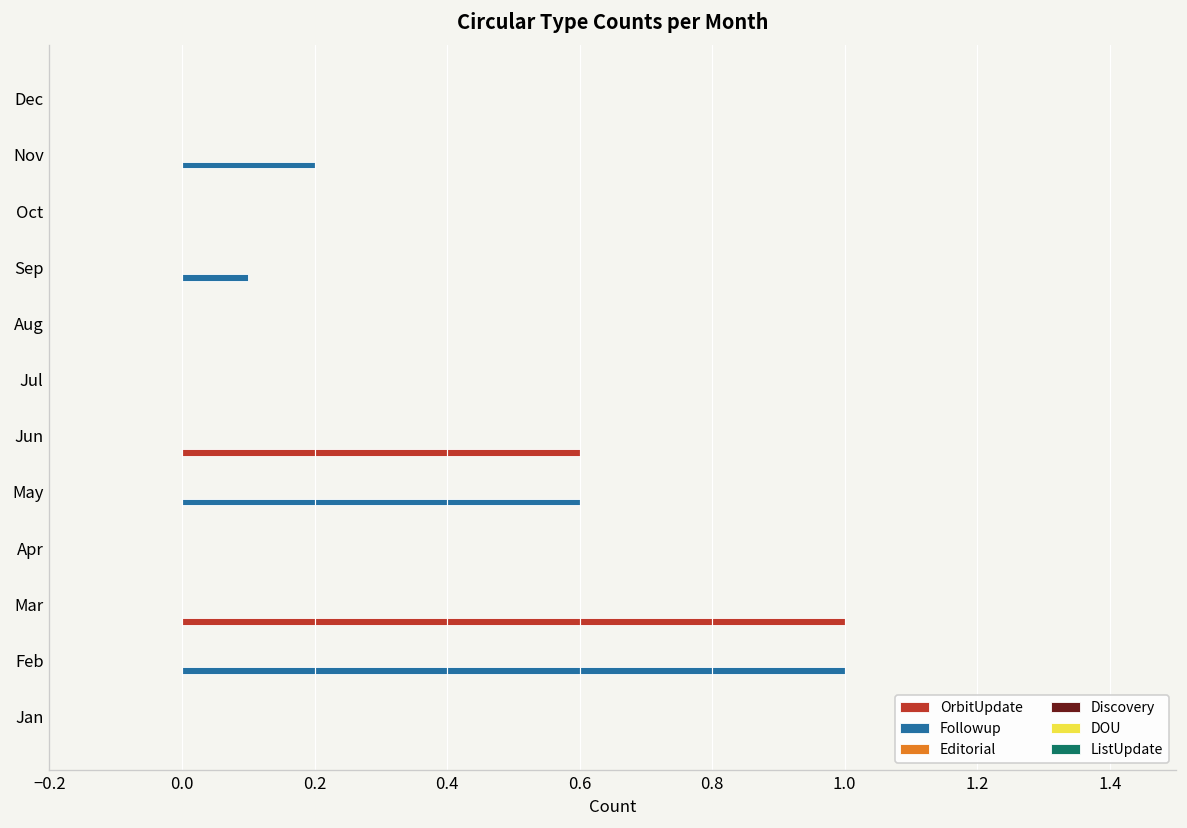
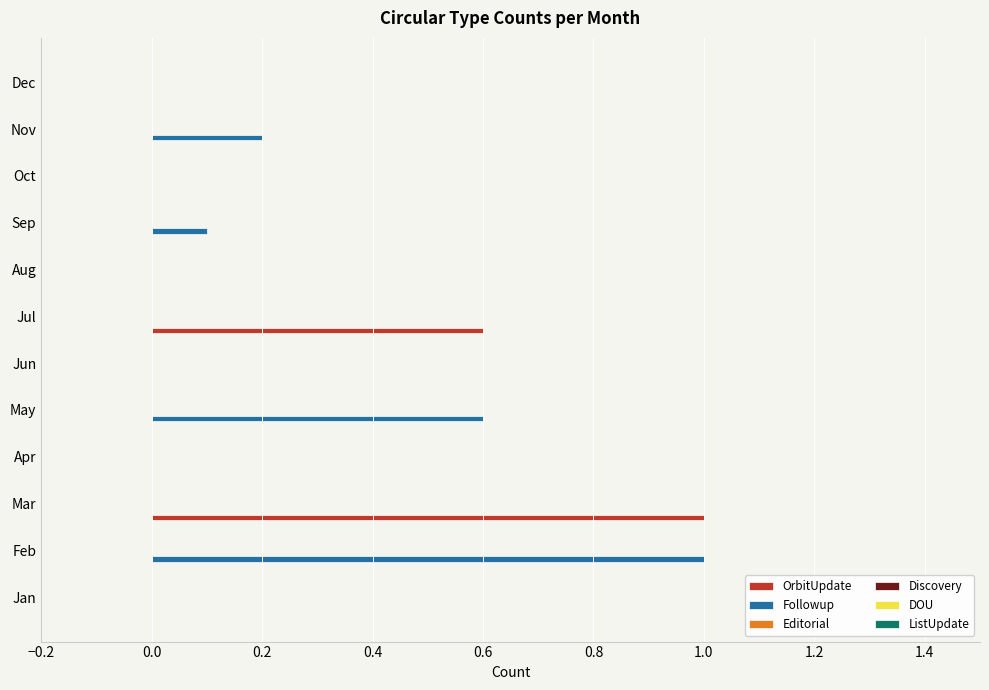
  {
    "OrbitUpdate": {
      "Dec": 0.0,
      "Nov": 0.0,
      "Oct": 0.0,
      "Sep": 0.0,
      "Aug": 0.0,
-     "Jul": 0.0,
-     "Jun": 0.6,
+     "Jul": 0.6,
+     "Jun": 0.0,
      "May": 0.0,
      "Apr": 0.0,
      "Mar": 1.0,
      "Feb": 0.0,
      "Jan": 0.0
    },
    "Followup": {
      "Dec": 0.0,
      "Nov": 0.2,
      "Oct": 0.0,
      "Sep": 0.1,
      "Aug": 0.0,
      "Jul": 0.0,
      "Jun": 0.0,
      "May": 0.6,
      "Apr": 0.0,
      "Mar": 0.0,
      "Feb": 1.0,
      "Jan": 0.0
    },
    "Editorial": {
      "Dec": 0.0,
      "Nov": 0.0,
      "Oct": 0.0,
      "Sep": 0.0,
      "Aug": 0.0,
      "Jul": 0.0,
      "Jun": 0.0,
      "May": 0.0,
      "Apr": 0.0,
      "Mar": 0.0,
      "Feb": 0.0,
      "Jan": 0.0
    },
    "Discovery": {
      "Dec": 0.0,
      "Nov": 0.0,
      "Oct": 0.0,
      "Sep": 0.0,
      "Aug": 0.0,
      "Jul": 0.0,
      "Jun": 0.0,
      "May": 0.0,
      "Apr": 0.0,
      "Mar": 0.0,
      "Feb": 0.0,
      "Jan": 0.0
    },
    "DOU": {
      "Dec": 0.0,
      "Nov": 0.0,
      "Oct": 0.0,
      "Sep": 0.0,
      "Aug": 0.0,
      "Jul": 0.0,
      "Jun": 0.0,
      "May": 0.0,
      "Apr": 0.0,
      "Mar": 0.0,
      "Feb": 0.0,
      "Jan": 0.0
    },
    "ListUpdate": {
      "Dec": 0.0,
      "Nov": 0.0,
      "Oct": 0.0,
      "Sep": 0.0,
      "Aug": 0.0,
      "Jul": 0.0,
      "Jun": 0.0,
      "May": 0.0,
      "Apr": 0.0,
      "Mar": 0.0,
      "Feb": 0.0,
      "Jan": 0.0
    }
  }
